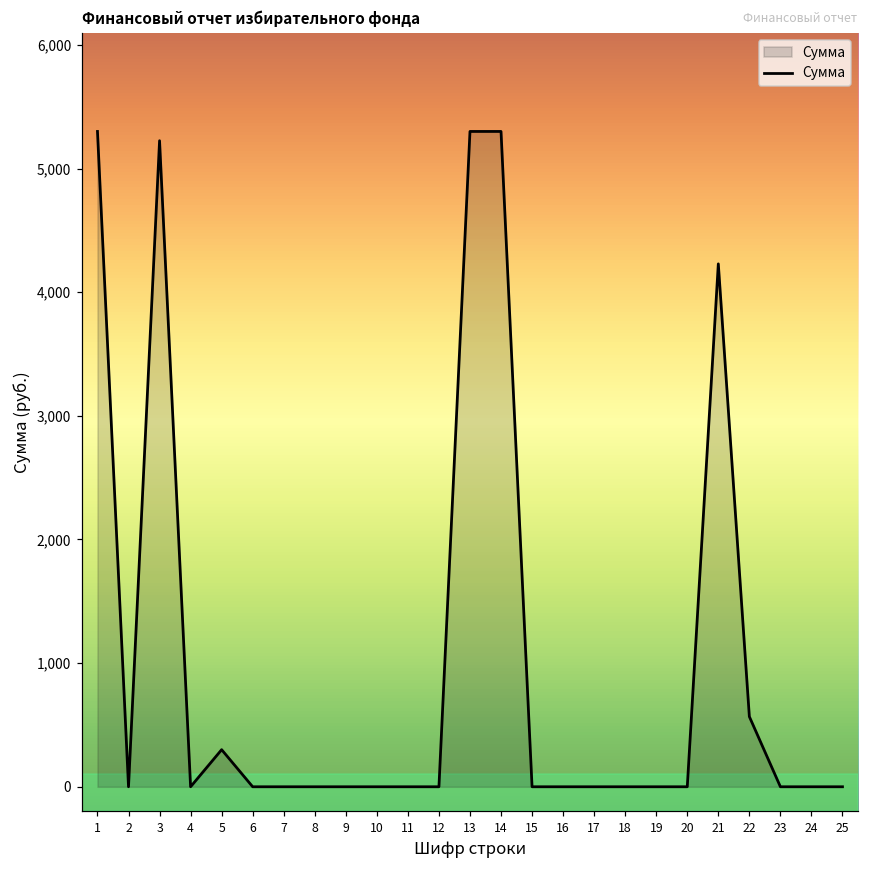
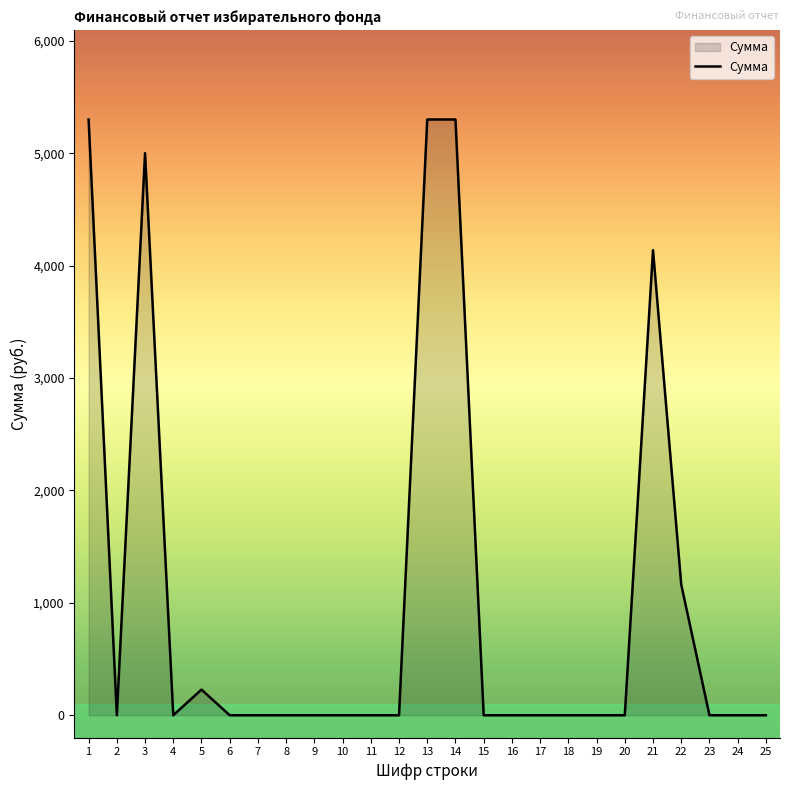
  {
    "1": "5,300",
    "2": "0",
-   "3": "5,230",
+   "3": "5,000",
    "4": "0",
-   "5": "300",
+   "5": "230",
    "6": "0",
    "7": "0",
    "8": "0",
    "9": "0",
    "10": "0",
    "11": "0",
    "12": "0",
    "13": "5,300",
    "14": "5,300",
    "15": "0",
    "16": "0",
    "17": "0",
    "18": "0",
    "19": "0",
    "20": "0",
-   "21": "4,230",
-   "22": "570",
+   "21": "4,140",
+   "22": "1,160",
    "23": "0",
    "24": "0",
    "25": "0"
  }
